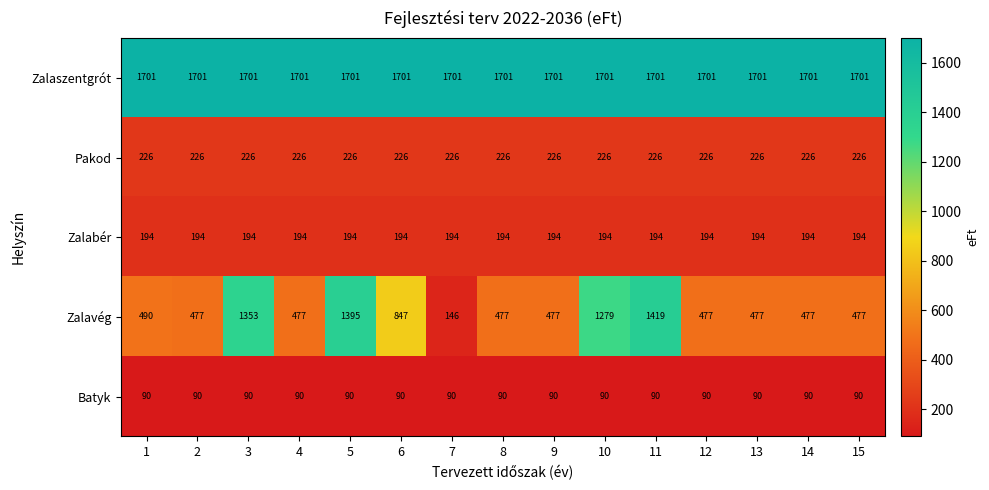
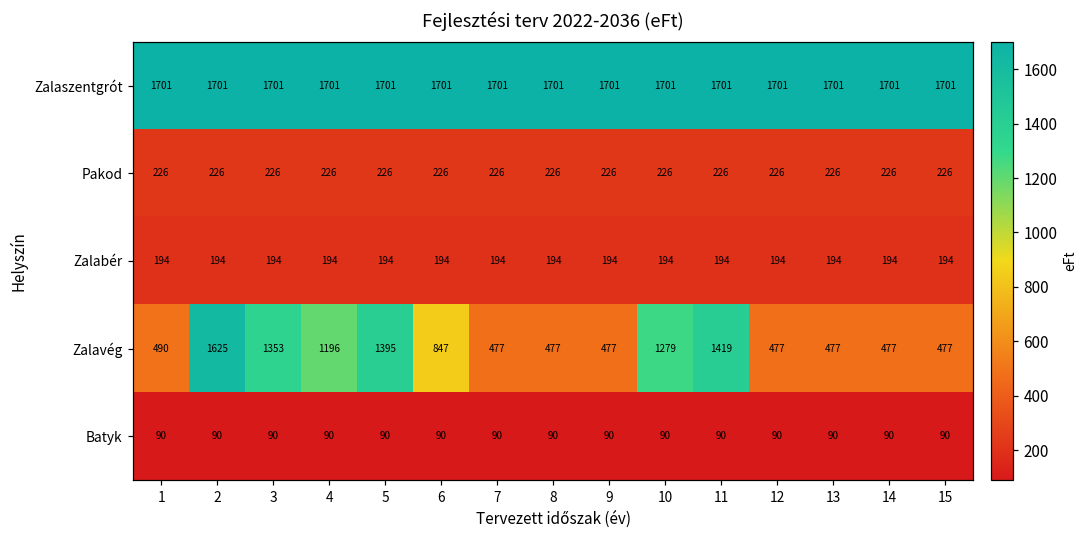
  {
    "Zalaszentgrót": {
      "1": 1701,
      "2": 1701,
      "3": 1701,
      "4": 1701,
      "5": 1701,
      "6": 1701,
      "7": 1701,
      "8": 1701,
      "9": 1701,
      "10": 1701,
      "11": 1701,
      "12": 1701,
      "13": 1701,
      "14": 1701,
      "15": 1701
    },
    "Pakod": {
      "1": 226,
      "2": 226,
      "3": 226,
      "4": 226,
      "5": 226,
      "6": 226,
      "7": 226,
      "8": 226,
      "9": 226,
      "10": 226,
      "11": 226,
      "12": 226,
      "13": 226,
      "14": 226,
      "15": 226
    },
    "Zalabér": {
      "1": 194,
      "2": 194,
      "3": 194,
      "4": 194,
      "5": 194,
      "6": 194,
      "7": 194,
      "8": 194,
      "9": 194,
      "10": 194,
      "11": 194,
      "12": 194,
      "13": 194,
      "14": 194,
      "15": 194
    },
    "Zalavég": {
      "1": 490,
-     "2": 477,
+     "2": 1625,
      "3": 1353,
-     "4": 477,
+     "4": 1196,
      "5": 1395,
      "6": 847,
-     "7": 146,
+     "7": 477,
      "8": 477,
      "9": 477,
      "10": 1279,
      "11": 1419,
      "12": 477,
      "13": 477,
      "14": 477,
      "15": 477
    },
    "Batyk": {
      "1": 90,
      "2": 90,
      "3": 90,
      "4": 90,
      "5": 90,
      "6": 90,
      "7": 90,
      "8": 90,
      "9": 90,
      "10": 90,
      "11": 90,
      "12": 90,
      "13": 90,
      "14": 90,
      "15": 90
    }
  }
